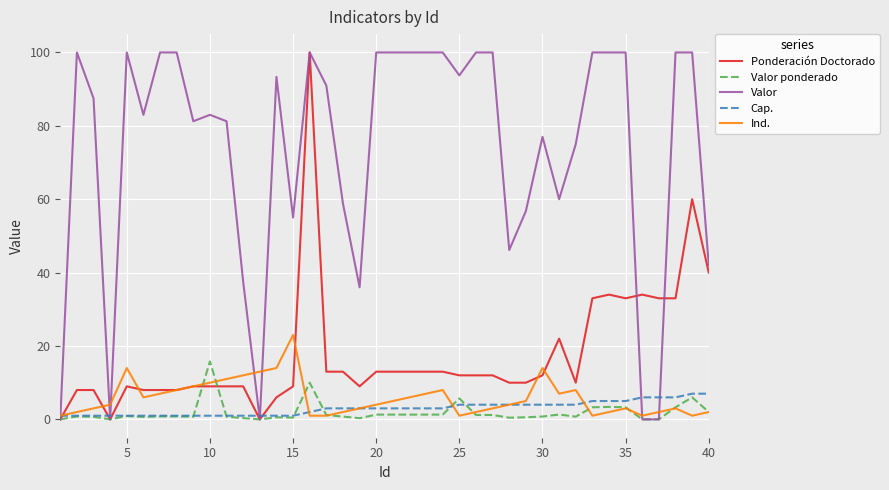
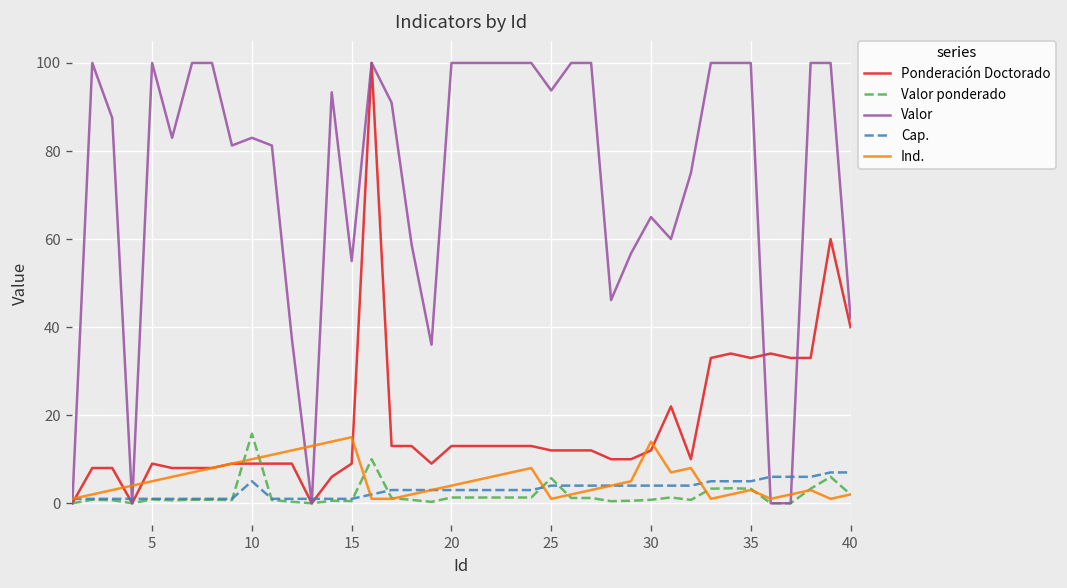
  {
    "Ponderación Doctorado": {
      "5": 9,
      "10": 9,
      "15": 9,
      "20": 13,
      "25": 12,
      "30": 12,
      "35": 33,
      "40": 40
    },
    "Valor ponderado": {
      "10": 16,
      "20": 1,
      "25": 6,
      "30": 1
    },
    "Valor": {
      "5": 100,
      "10": 83,
      "15": 55,
      "20": 100,
      "25": 94,
-     "30": 77,
+     "30": 65,
      "35": 100,
      "40": 42
    },
    "Cap.": {
-     "10": 1,
+     "10": 5,
      "20": 3,
      "25": 4,
      "30": 4,
      "35": 5,
      "40": 7
    },
    "Ind.": {
-     "5": 14,
+     "5": 5,
      "10": 10,
-     "15": 23,
+     "15": 15,
      "20": 4,
      "25": 1,
      "30": 14
    }
  }
